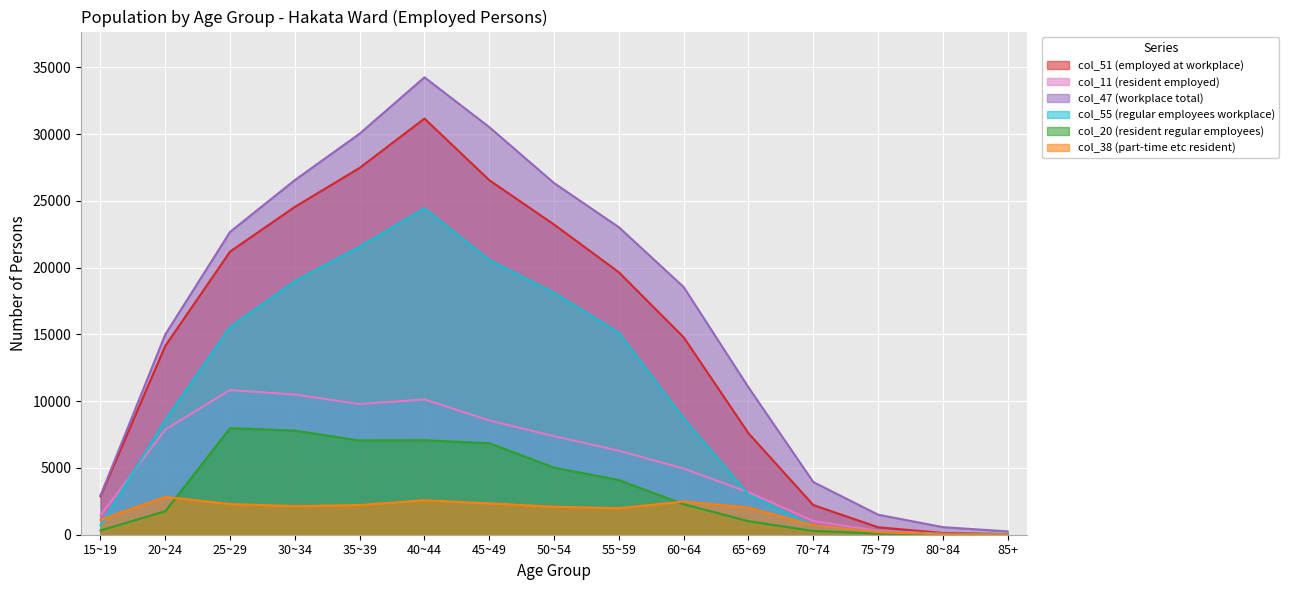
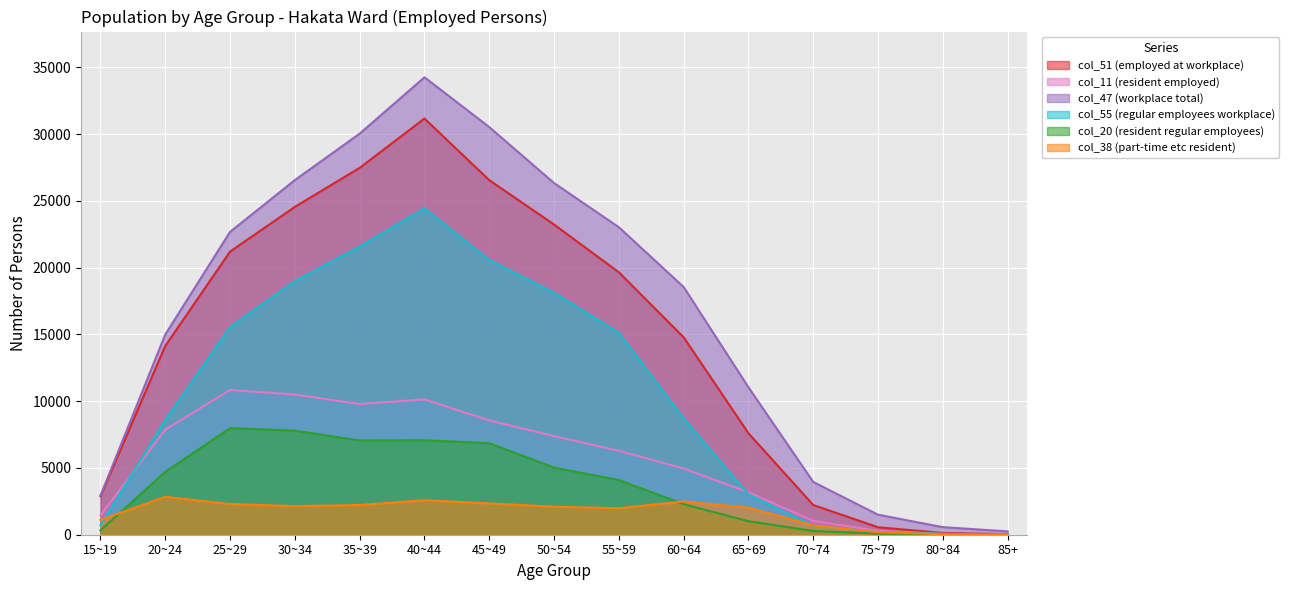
  {
    "col_51 (employed at workplace)": {
      "20~24": 14100,
      "25~29": 21200,
      "30~34": 24600,
      "35~39": 27500,
      "40~44": 31200,
      "45~49": 26600,
      "50~54": 23200,
      "55~59": 19700,
      "60~64": 14800,
      "65~69": 7600,
      "70~74": 2200,
      "75~79": 600
    },
    "col_11 (resident employed)": {
      "15~19": 1500,
      "20~24": 7900,
      "25~29": 10800,
      "30~34": 10500,
      "35~39": 9800,
      "40~44": 10100,
      "45~49": 8600,
      "50~54": 7400,
      "55~59": 6300,
      "60~64": 5000,
      "70~74": 1000
    },
    "col_47 (workplace total)": {
      "20~24": 15000,
      "25~29": 22700,
      "30~34": 26600,
      "35~39": 30000,
      "40~44": 34300,
      "45~49": 30500,
      "50~54": 26300,
      "55~59": 23000,
      "60~64": 18600,
      "65~69": 11000,
      "70~74": 3900,
      "75~79": 1500,
      "80~84": 600,
      "85+": 300
    },
    "col_55 (regular employees workplace)": {
      "15~19": 700,
      "20~24": 8600,
      "25~29": 15600,
      "30~34": 19000,
      "35~39": 21600,
      "40~44": 24500,
      "45~49": 20600,
      "50~54": 18100,
      "55~59": 15100,
      "60~64": 8700
    },
    "col_20 (resident regular employees)": {
      "15~19": 300,
-     "20~24": 1800,
+     "20~24": 4700,
      "25~29": 8000,
      "30~34": 7800,
      "35~39": 7100,
      "40~44": 7100,
      "45~49": 6900,
      "50~54": 5000,
      "55~59": 4100,
      "60~64": 2300,
      "65~69": 1000,
      "70~74": 300
    },
    "col_38 (part-time etc resident)": {
      "15~19": 1100,
      "20~24": 2800,
      "25~29": 2300,
      "30~34": 2100,
      "35~39": 2200,
      "40~44": 2600,
      "45~49": 2300,
      "50~54": 2100,
      "55~59": 2000,
      "60~64": 2500,
      "65~69": 2000
    }
  }
